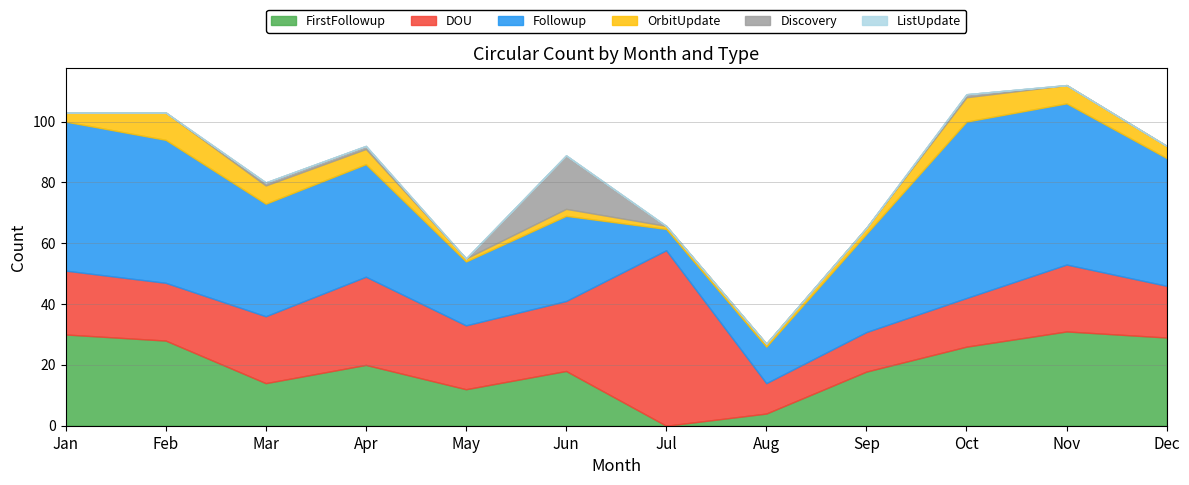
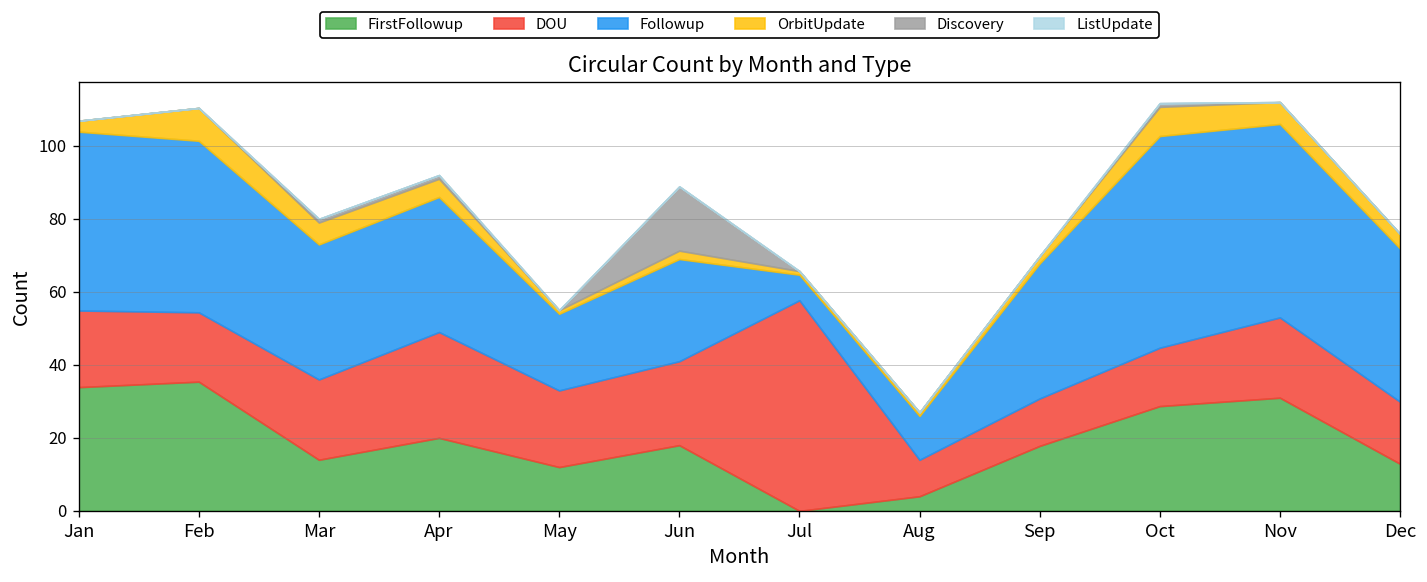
  {
    "FirstFollowup": {
-     "Jan": 30,
-     "Feb": 28,
+     "Jan": 34,
+     "Feb": 35,
      "Mar": 14,
      "Apr": 20,
      "May": 12,
      "Jun": 18,
      "Jul": 0,
      "Aug": 4,
      "Sep": 18,
-     "Oct": 26,
+     "Oct": 29,
      "Nov": 31,
-     "Dec": 29
+     "Dec": 13
    },
    "DOU": {
      "Jan": 21,
      "Feb": 19,
      "Mar": 22,
      "Apr": 29,
      "May": 21,
      "Jun": 23,
      "Jul": 58,
      "Aug": 10,
      "Sep": 13,
      "Oct": 16,
      "Nov": 22,
      "Dec": 17
    },
    "Followup": {
      "Jan": 49,
      "Feb": 47,
      "Mar": 37,
      "Apr": 37,
      "May": 21,
      "Jun": 28,
      "Jul": 7,
      "Aug": 12,
-     "Sep": 32,
+     "Sep": 37,
      "Oct": 58,
      "Nov": 53,
      "Dec": 42
    },
    "OrbitUpdate": {
      "Mar": 6,
      "Apr": 5,
      "Jun": 2,
      "Oct": 8
    }
  }
